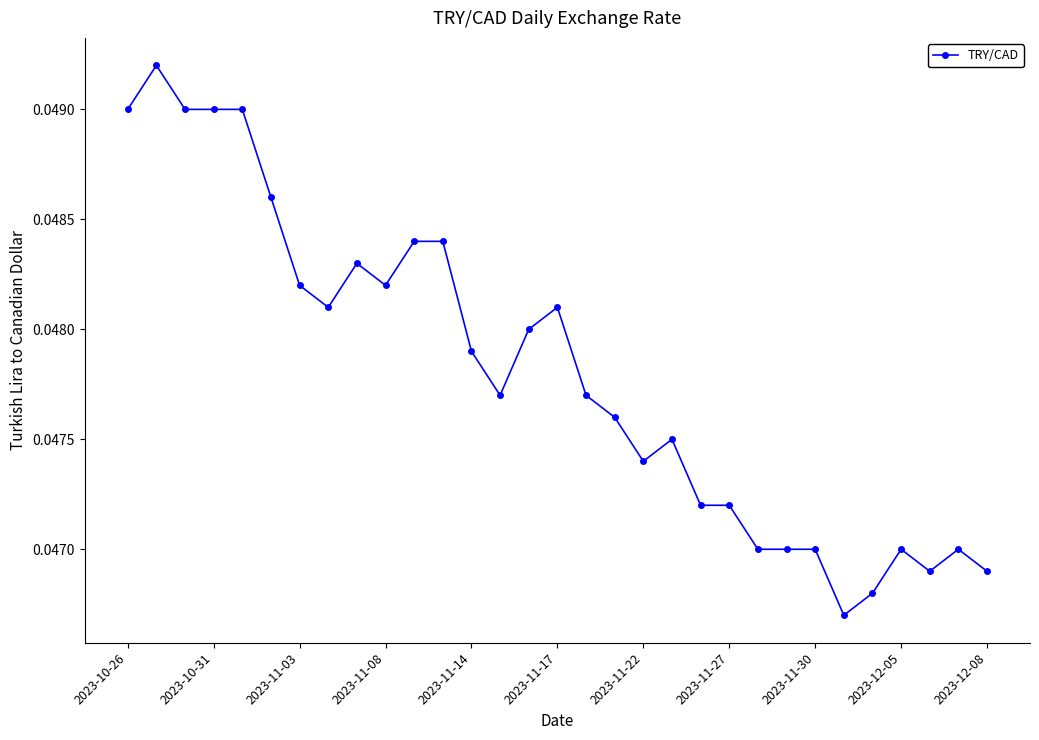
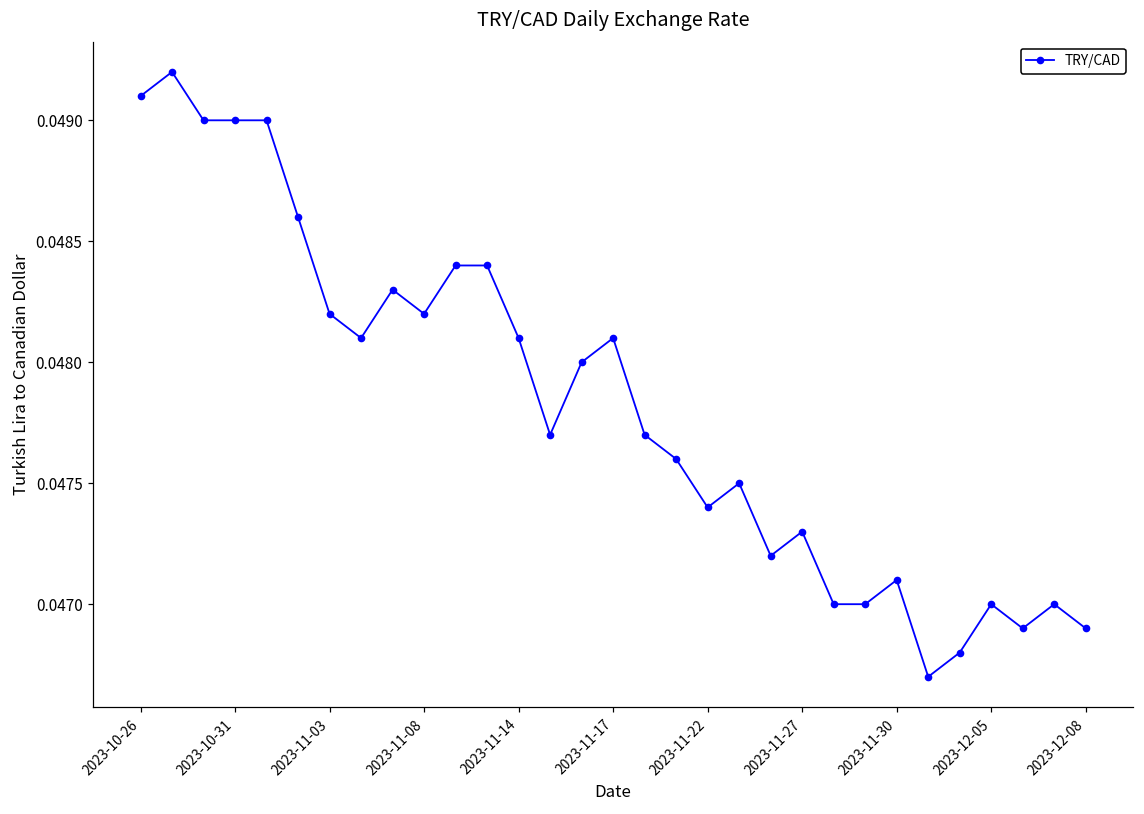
  {
-   "2023-10-26": 0.0490,
+   "2023-10-26": 0.0491,
    "2023-10-31": 0.0490,
    "2023-11-03": 0.0482,
    "2023-11-08": 0.0482,
-   "2023-11-14": 0.0479,
+   "2023-11-14": 0.0481,
    "2023-11-17": 0.0481,
    "2023-11-22": 0.0474,
-   "2023-11-27": 0.0472,
-   "2023-11-30": 0.0470,
+   "2023-11-27": 0.0473,
+   "2023-11-30": 0.0471,
    "2023-12-05": 0.0470,
    "2023-12-08": 0.0469
  }
